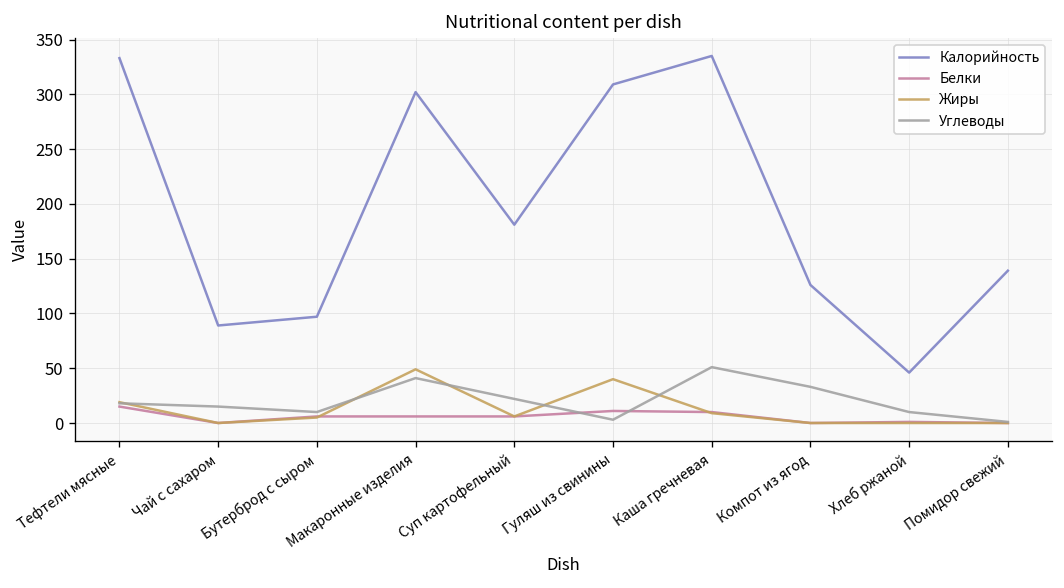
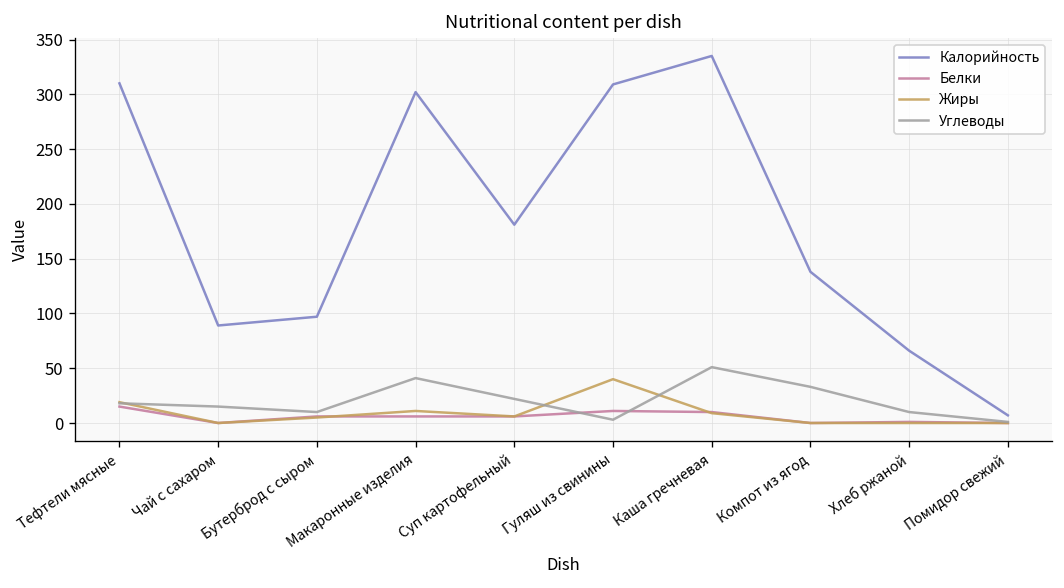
  {
    "Калорийность": {
-     "Тефтели мясные": 330,
+     "Тефтели мясные": 310,
      "Чай с сахаром": 90,
      "Бутерброд с сыром": 100,
      "Макаронные изделия": 300,
      "Суп картофельный": 180,
      "Гуляш из свинины": 310,
      "Каша гречневая": 340,
-     "Компот из ягод": 130,
-     "Хлеб ржаной": 50,
-     "Помидор свежий": 140
+     "Компот из ягод": 140,
+     "Хлеб ржаной": 70,
+     "Помидор свежий": 10
    },
    "Жиры": {
-     "Макаронные изделия": 50,
+     "Макаронные изделия": 10,
      "Гуляш из свинины": 40
    }
  }
